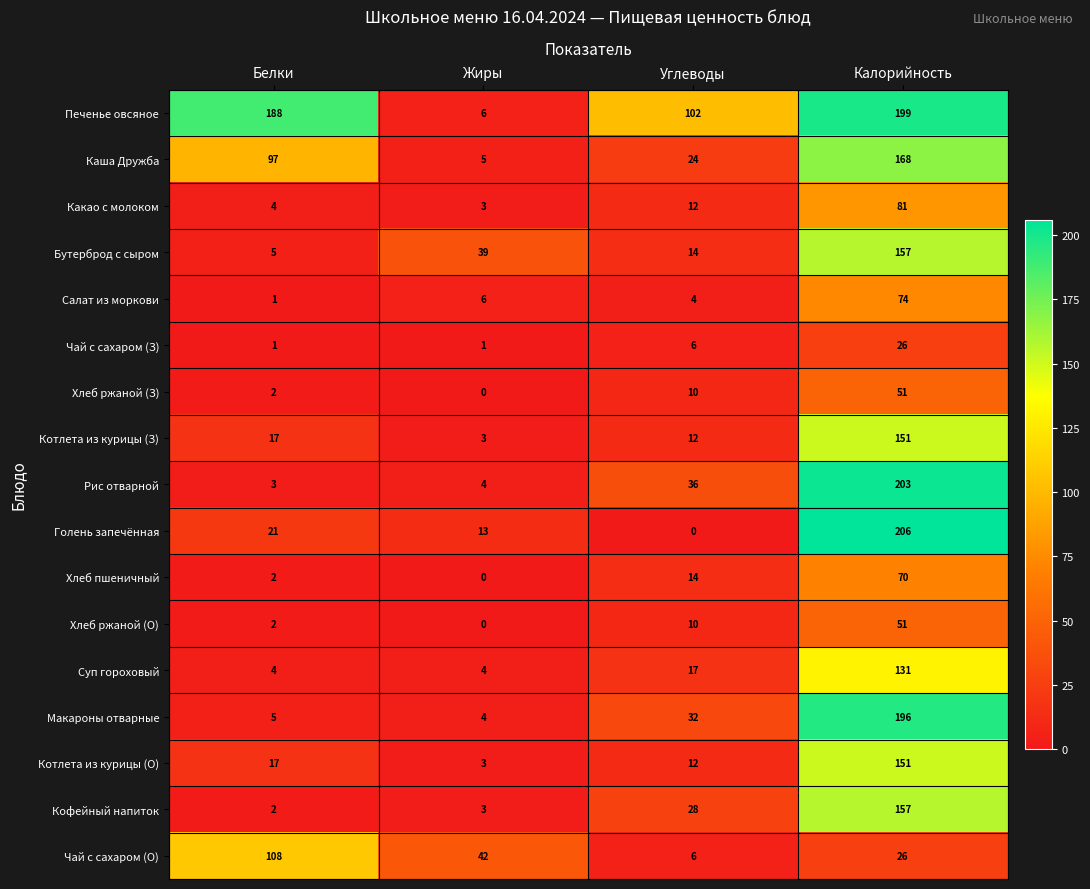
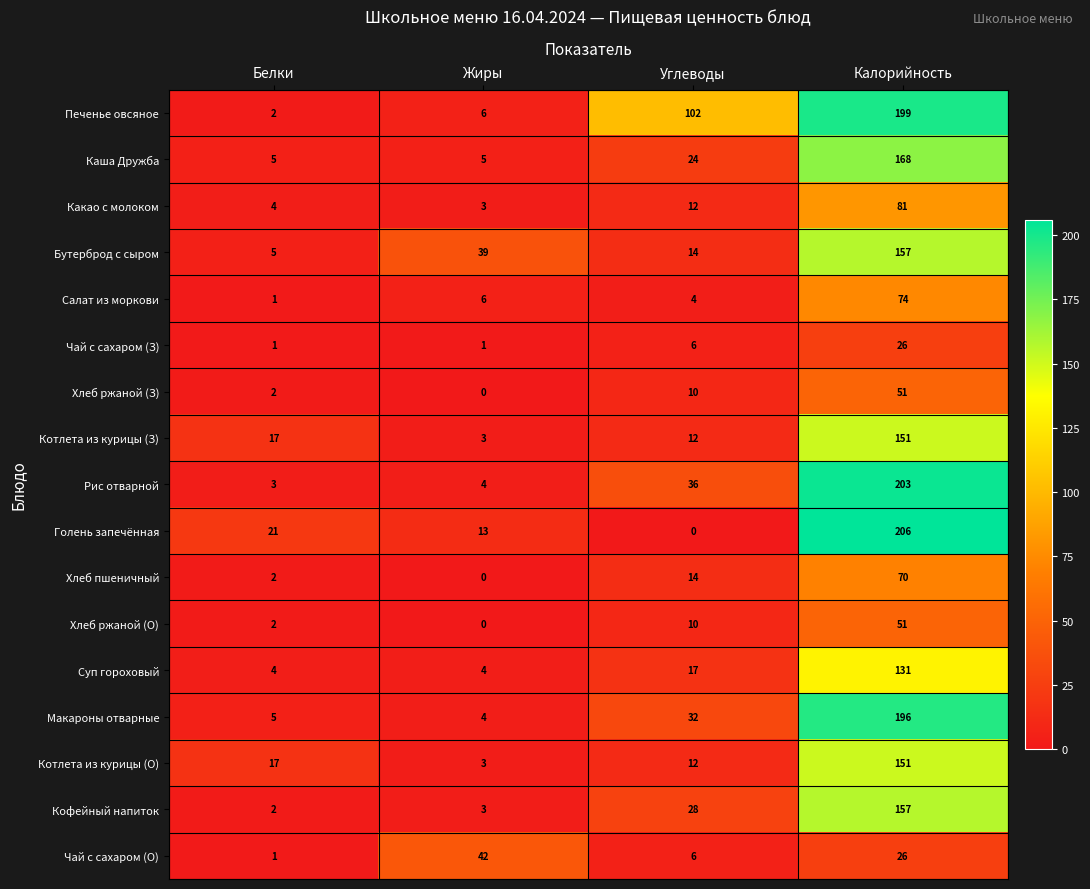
  {
    "Печенье овсяное": {
-     "Белки": 188,
+     "Белки": 2,
      "Жиры": 6,
      "Углеводы": 102,
      "Калорийность": 199
    },
    "Каша Дружба": {
-     "Белки": 97,
+     "Белки": 5,
      "Жиры": 5,
      "Углеводы": 24,
      "Калорийность": 168
    },
    "Какао с молоком": {
      "Белки": 4,
      "Жиры": 3,
      "Углеводы": 12,
      "Калорийность": 81
    },
    "Бутерброд с сыром": {
      "Белки": 5,
      "Жиры": 39,
      "Углеводы": 14,
      "Калорийность": 157
    },
    "Салат из моркови": {
      "Белки": 1,
      "Жиры": 6,
      "Углеводы": 4,
      "Калорийность": 74
    },
    "Чай с сахаром (З)": {
      "Белки": 1,
      "Жиры": 1,
      "Углеводы": 6,
      "Калорийность": 26
    },
    "Хлеб ржаной (З)": {
      "Белки": 2,
      "Жиры": 0,
      "Углеводы": 10,
      "Калорийность": 51
    },
    "Котлета из курицы (З)": {
      "Белки": 17,
      "Жиры": 3,
      "Углеводы": 12,
      "Калорийность": 151
    },
    "Рис отварной": {
      "Белки": 3,
      "Жиры": 4,
      "Углеводы": 36,
      "Калорийность": 203
    },
    "Голень запечённая": {
      "Белки": 21,
      "Жиры": 13,
      "Углеводы": 0,
      "Калорийность": 206
    },
    "Хлеб пшеничный": {
      "Белки": 2,
      "Жиры": 0,
      "Углеводы": 14,
      "Калорийность": 70
    },
    "Хлеб ржаной (О)": {
      "Белки": 2,
      "Жиры": 0,
      "Углеводы": 10,
      "Калорийность": 51
    },
    "Суп гороховый": {
      "Белки": 4,
      "Жиры": 4,
      "Углеводы": 17,
      "Калорийность": 131
    },
    "Макароны отварные": {
      "Белки": 5,
      "Жиры": 4,
      "Углеводы": 32,
      "Калорийность": 196
    },
    "Котлета из курицы (О)": {
      "Белки": 17,
      "Жиры": 3,
      "Углеводы": 12,
      "Калорийность": 151
    },
    "Кофейный напиток": {
      "Белки": 2,
      "Жиры": 3,
      "Углеводы": 28,
      "Калорийность": 157
    },
    "Чай с сахаром (О)": {
-     "Белки": 108,
+     "Белки": 1,
      "Жиры": 42,
      "Углеводы": 6,
      "Калорийность": 26
    }
  }
